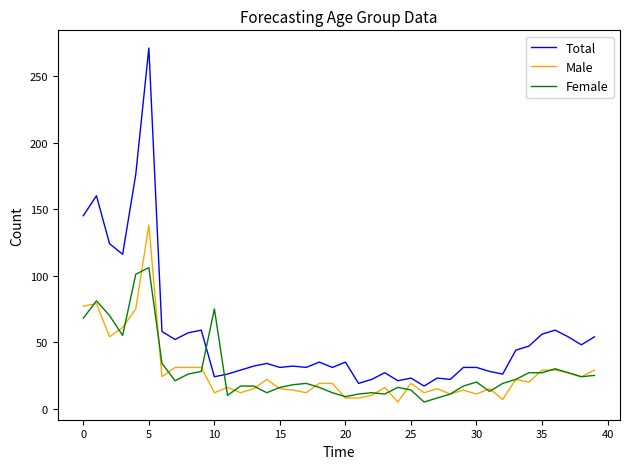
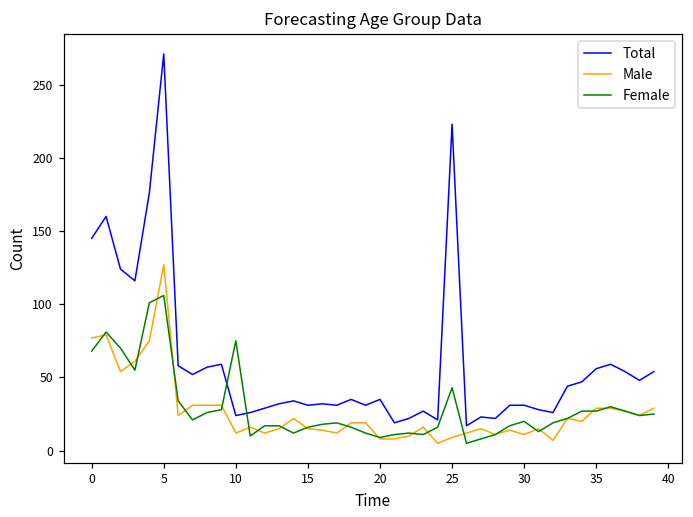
  {
    "Total": {
      "0": 145,
      "5": 271,
      "10": 24,
      "15": 31,
      "20": 35,
-     "25": 23,
+     "25": 223,
      "35": 56
    },
    "Male": {
      "0": 77,
-     "5": 138,
+     "5": 127,
      "10": 12,
-     "25": 19,
+     "25": 9,
      "35": 29
    },
    "Female": {
      "0": 68,
      "5": 106,
      "10": 75,
-     "25": 14,
+     "25": 43,
      "35": 27
    }
  }
